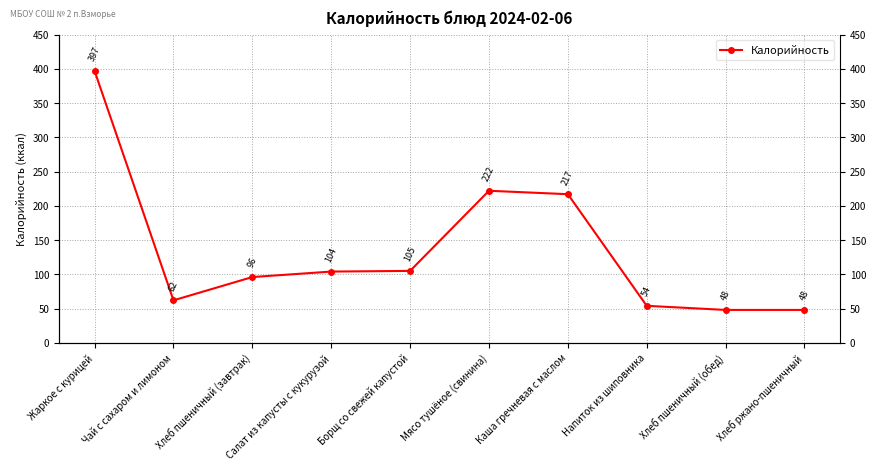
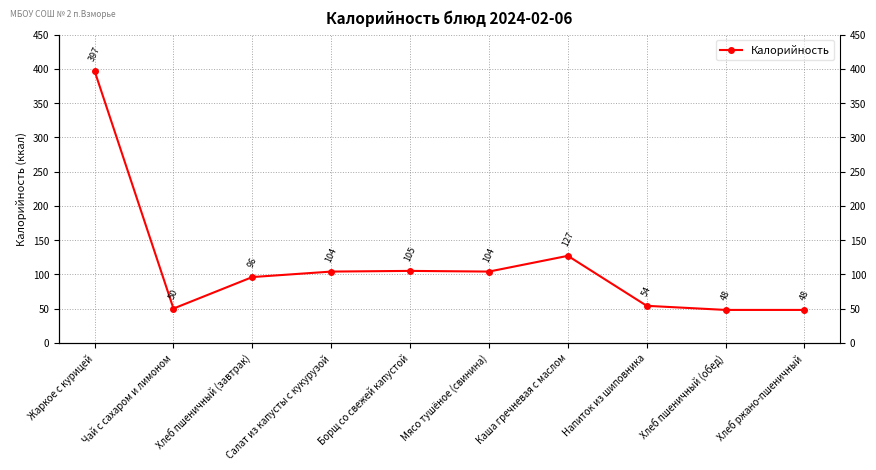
  {
    "Жаркое с курицей": 397,
-   "Чай с сахаром и лимоном": 62,
+   "Чай с сахаром и лимоном": 50,
    "Хлеб пшеничный (завтрак)": 96,
    "Салат из капусты с кукурузой": 104,
    "Борщ со свежей капустой": 105,
-   "Мясо тушёное (свинина)": 222,
-   "Каша гречневая с маслом": 217,
+   "Мясо тушёное (свинина)": 104,
+   "Каша гречневая с маслом": 127,
    "Напиток из шиповника": 54,
    "Хлеб пшеничный (обед)": 48,
    "Хлеб ржано-пшеничный": 48
  }
